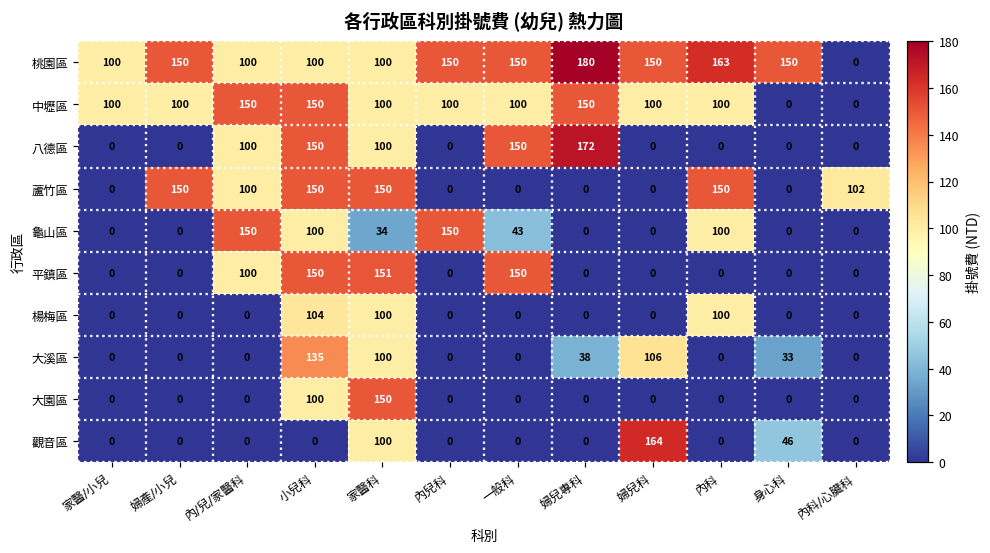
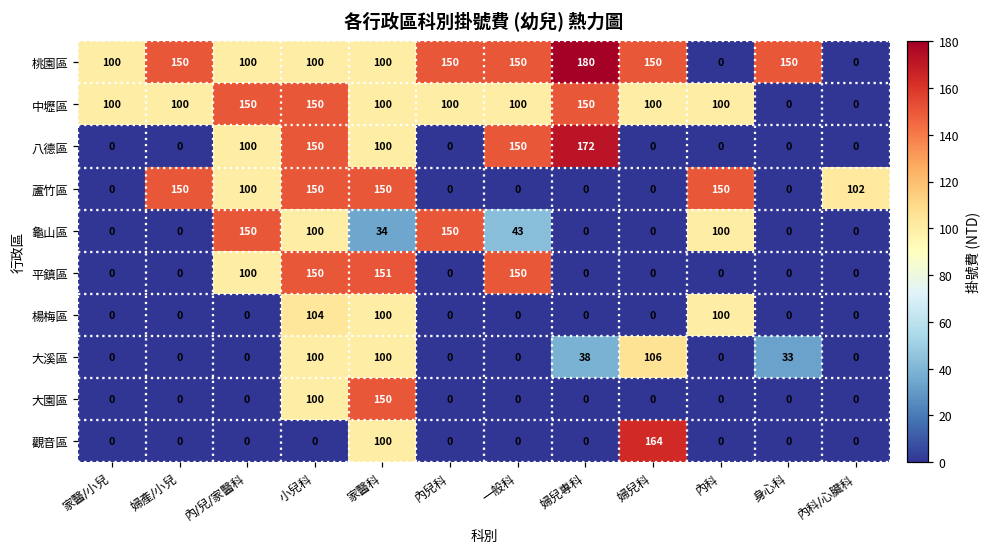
  {
    "桃園區": {
      "家醫/小兒": 100,
      "婦產/小兒": 150,
      "內/兒/家醫科": 100,
      "小兒科": 100,
      "家醫科": 100,
      "內兒科": 150,
      "一般科": 150,
      "婦兒專科": 180,
      "婦兒科": 150,
-     "內科": 163,
+     "內科": 0,
      "身心科": 150,
      "內科/心臟科": 0
    },
    "中壢區": {
      "家醫/小兒": 100,
      "婦產/小兒": 100,
      "內/兒/家醫科": 150,
      "小兒科": 150,
      "家醫科": 100,
      "內兒科": 100,
      "一般科": 100,
      "婦兒專科": 150,
      "婦兒科": 100,
      "內科": 100,
      "身心科": 0,
      "內科/心臟科": 0
    },
    "八德區": {
      "家醫/小兒": 0,
      "婦產/小兒": 0,
      "內/兒/家醫科": 100,
      "小兒科": 150,
      "家醫科": 100,
      "內兒科": 0,
      "一般科": 150,
      "婦兒專科": 172,
      "婦兒科": 0,
      "內科": 0,
      "身心科": 0,
      "內科/心臟科": 0
    },
    "蘆竹區": {
      "家醫/小兒": 0,
      "婦產/小兒": 150,
      "內/兒/家醫科": 100,
      "小兒科": 150,
      "家醫科": 150,
      "內兒科": 0,
      "一般科": 0,
      "婦兒專科": 0,
      "婦兒科": 0,
      "內科": 150,
      "身心科": 0,
      "內科/心臟科": 102
    },
    "龜山區": {
      "家醫/小兒": 0,
      "婦產/小兒": 0,
      "內/兒/家醫科": 150,
      "小兒科": 100,
      "家醫科": 34,
      "內兒科": 150,
      "一般科": 43,
      "婦兒專科": 0,
      "婦兒科": 0,
      "內科": 100,
      "身心科": 0,
      "內科/心臟科": 0
    },
    "平鎮區": {
      "家醫/小兒": 0,
      "婦產/小兒": 0,
      "內/兒/家醫科": 100,
      "小兒科": 150,
      "家醫科": 151,
      "內兒科": 0,
      "一般科": 150,
      "婦兒專科": 0,
      "婦兒科": 0,
      "內科": 0,
      "身心科": 0,
      "內科/心臟科": 0
    },
    "楊梅區": {
      "家醫/小兒": 0,
      "婦產/小兒": 0,
      "內/兒/家醫科": 0,
      "小兒科": 104,
      "家醫科": 100,
      "內兒科": 0,
      "一般科": 0,
      "婦兒專科": 0,
      "婦兒科": 0,
      "內科": 100,
      "身心科": 0,
      "內科/心臟科": 0
    },
    "大溪區": {
      "家醫/小兒": 0,
      "婦產/小兒": 0,
      "內/兒/家醫科": 0,
-     "小兒科": 135,
+     "小兒科": 100,
      "家醫科": 100,
      "內兒科": 0,
      "一般科": 0,
      "婦兒專科": 38,
      "婦兒科": 106,
      "內科": 0,
      "身心科": 33,
      "內科/心臟科": 0
    },
    "大園區": {
      "家醫/小兒": 0,
      "婦產/小兒": 0,
      "內/兒/家醫科": 0,
      "小兒科": 100,
      "家醫科": 150,
      "內兒科": 0,
      "一般科": 0,
      "婦兒專科": 0,
      "婦兒科": 0,
      "內科": 0,
      "身心科": 0,
      "內科/心臟科": 0
    },
    "觀音區": {
      "家醫/小兒": 0,
      "婦產/小兒": 0,
      "內/兒/家醫科": 0,
      "小兒科": 0,
      "家醫科": 100,
      "內兒科": 0,
      "一般科": 0,
      "婦兒專科": 0,
      "婦兒科": 164,
      "內科": 0,
-     "身心科": 46,
+     "身心科": 0,
      "內科/心臟科": 0
    }
  }
